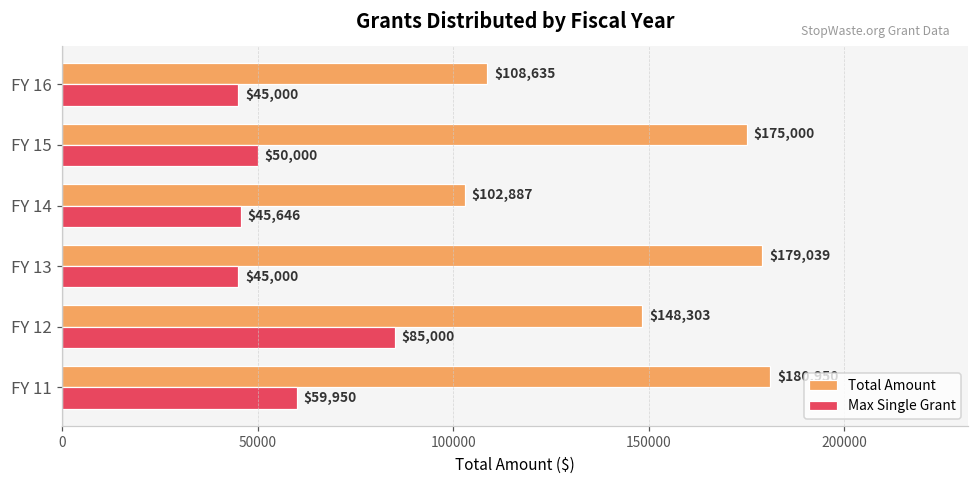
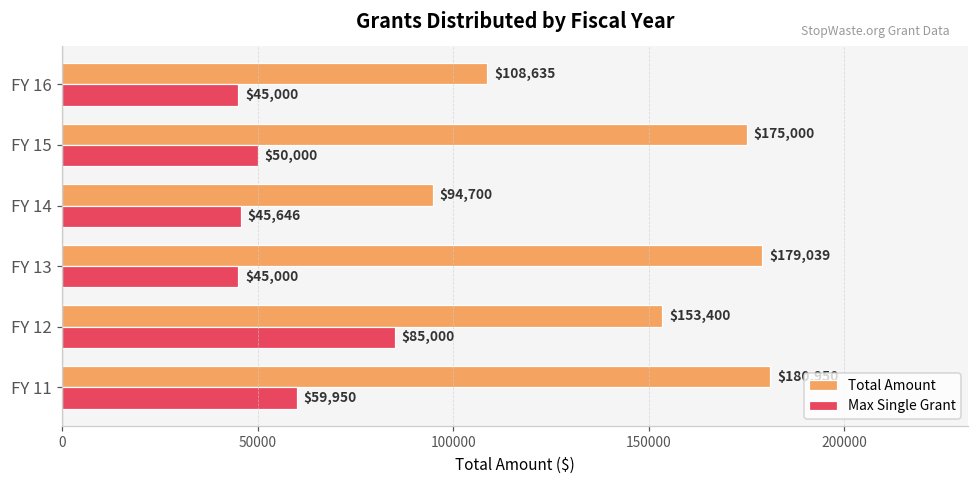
  {
    "Total Amount": {
      "FY 16": "$108,635",
      "FY 15": "$175,000",
-     "FY 14": "$102,887",
+     "FY 14": "$94,700",
      "FY 13": "$179,039",
-     "FY 12": "$148,303"
+     "FY 12": "$153,400"
    },
    "Max Single Grant": {
      "FY 16": "$45,000",
      "FY 15": "$50,000",
      "FY 14": "$45,646",
      "FY 13": "$45,000",
      "FY 12": "$85,000",
      "FY 11": "$59,950"
    }
  }
